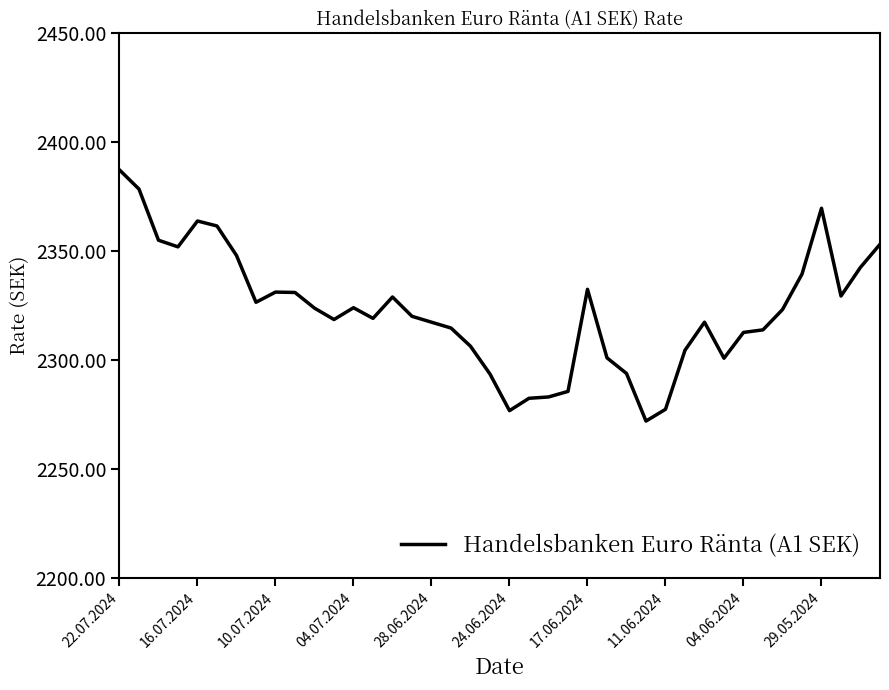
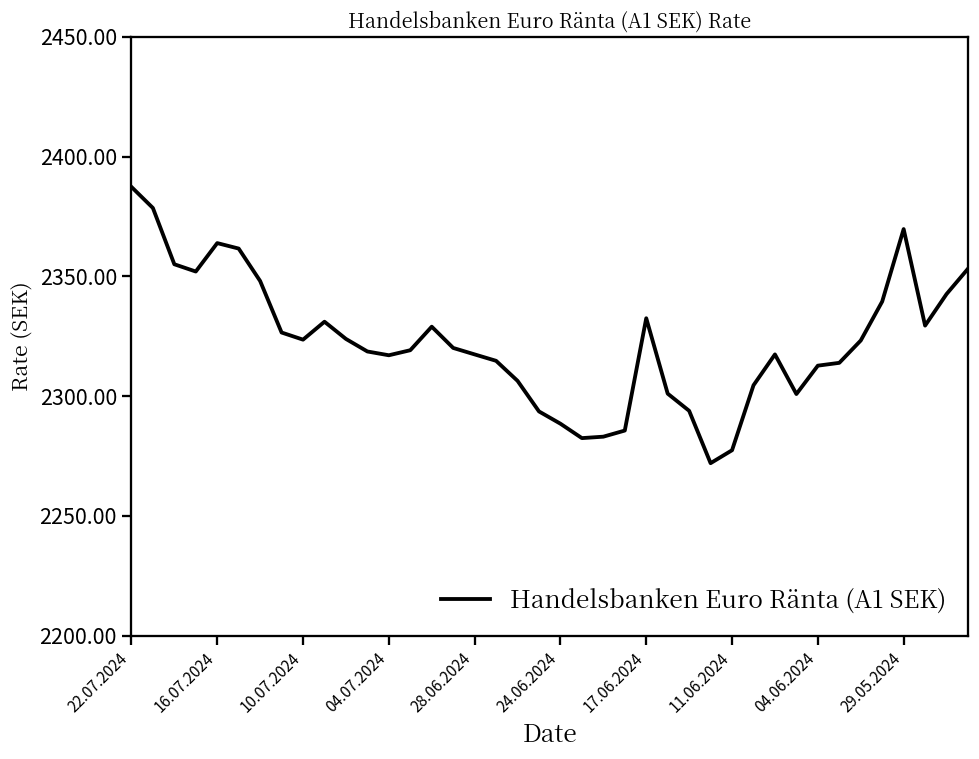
  {
    "22.07.2024": 2387,
    "16.07.2024": 2364,
-   "10.07.2024": 2331,
-   "04.07.2024": 2324,
+   "10.07.2024": 2324,
+   "04.07.2024": 2317,
    "28.06.2024": 2317,
-   "24.06.2024": 2277,
+   "24.06.2024": 2288,
    "17.06.2024": 2332,
    "11.06.2024": 2277,
    "04.06.2024": 2313,
    "29.05.2024": 2370
  }
